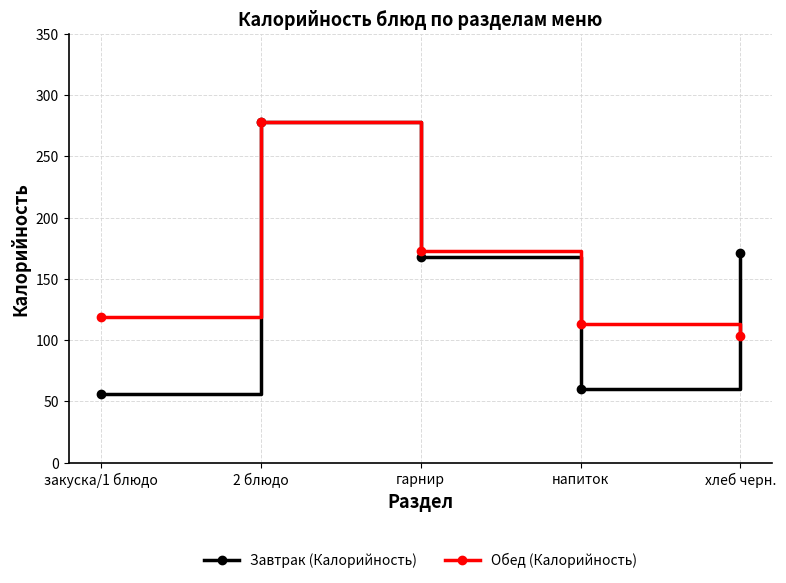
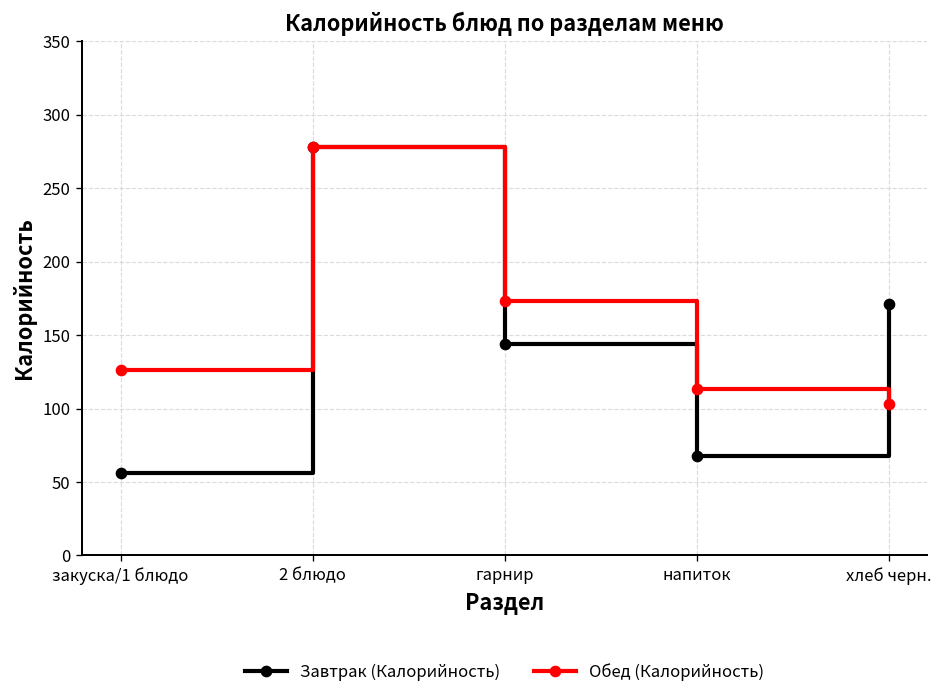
  {
    "Завтрак (Калорийность)": {
      "закуска/1 блюдо": 56,
-     "гарнир": 168,
-     "напиток": 60,
+     "гарнир": 144,
+     "напиток": 68,
      "хлеб черн.": 171
    },
    "Обед (Калорийность)": {
-     "закуска/1 блюдо": 119,
+     "закуска/1 блюдо": 126,
      "гарнир": 173,
      "напиток": 113,
      "хлеб черн.": 103
    }
  }
